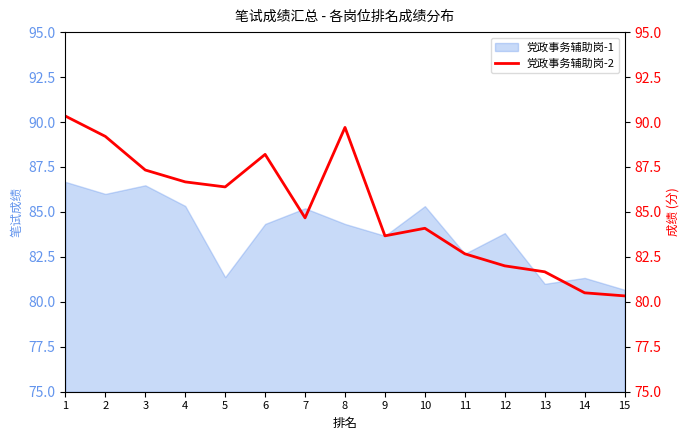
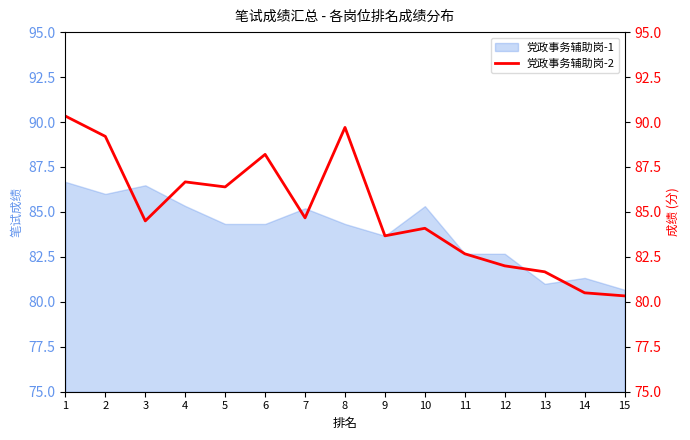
  {
    "党政事务辅助岗-1": {
      "1": 86.7,
      "2": 86.0,
      "3": 86.5,
      "4": 85.3,
-     "5": 81.4,
+     "5": 84.3,
      "6": 84.3,
      "7": 85.2,
      "8": 84.3,
      "9": 83.7,
      "10": 85.3,
      "11": 82.7,
-     "12": 83.8,
+     "12": 82.7,
      "13": 81.0,
      "14": 81.3,
      "15": 80.7
    },
    "党政事务辅助岗-2": {
      "1": 90.3,
      "2": 89.2,
-     "3": 87.3,
+     "3": 84.5,
      "4": 86.7,
      "5": 86.4,
      "6": 88.2,
      "7": 84.7,
      "8": 89.7,
      "9": 83.7,
      "10": 84.1,
      "11": 82.7,
      "12": 82.0,
      "13": 81.7,
      "14": 80.5,
      "15": 80.3
    }
  }
